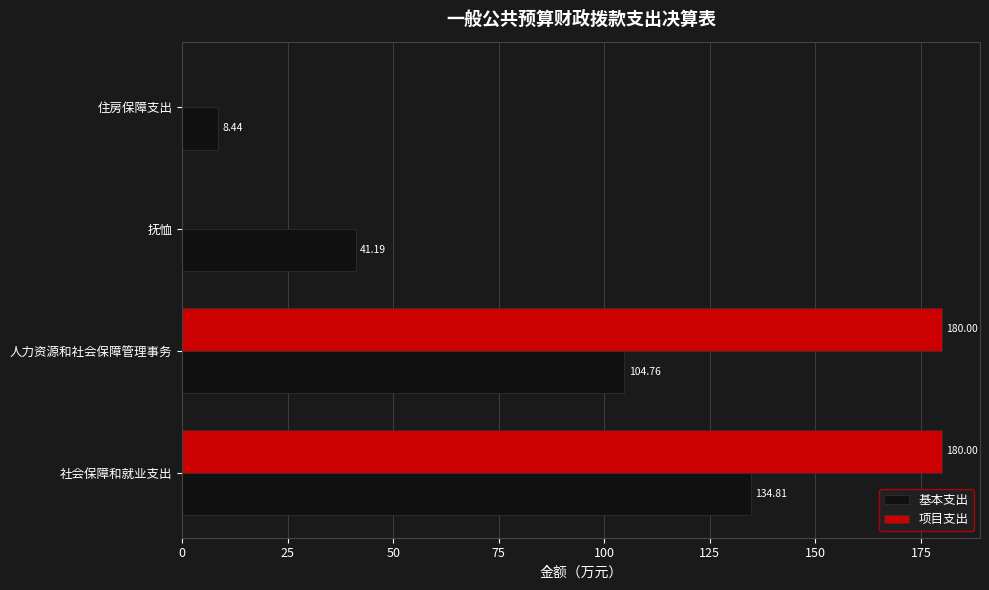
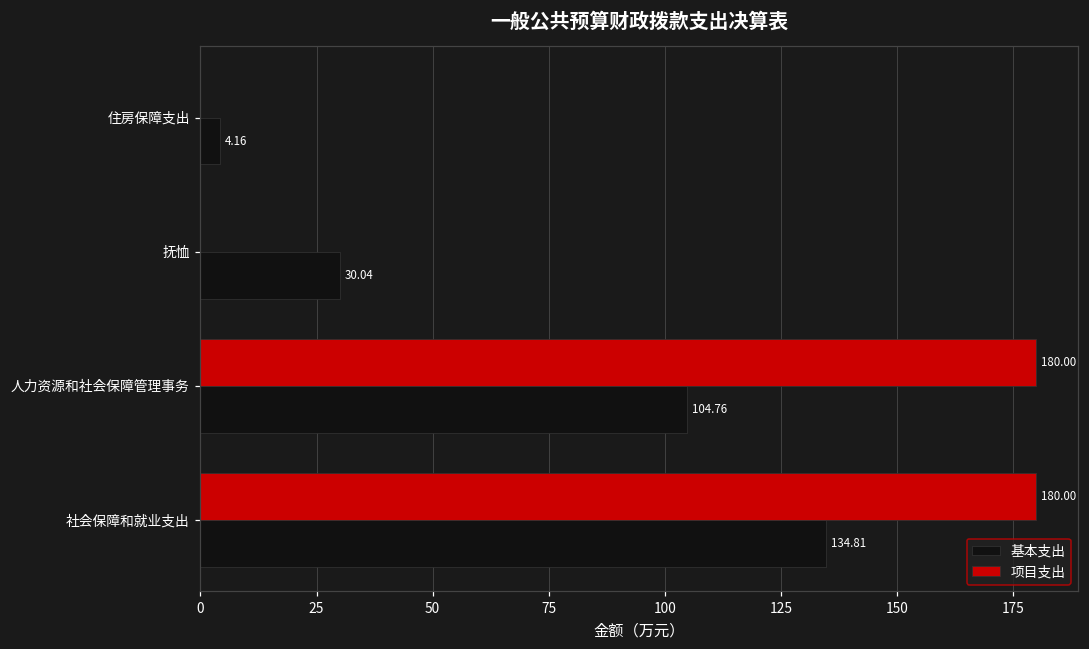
  {
    "基本支出": {
-     "住房保障支出": 8.44,
-     "抚恤": 41.19,
+     "住房保障支出": 4.16,
+     "抚恤": 30.04,
      "人力资源和社会保障管理事务": 104.76,
      "社会保障和就业支出": 134.81
    },
    "项目支出": {
      "人力资源和社会保障管理事务": 180.00,
      "社会保障和就业支出": 180.00
    }
  }
